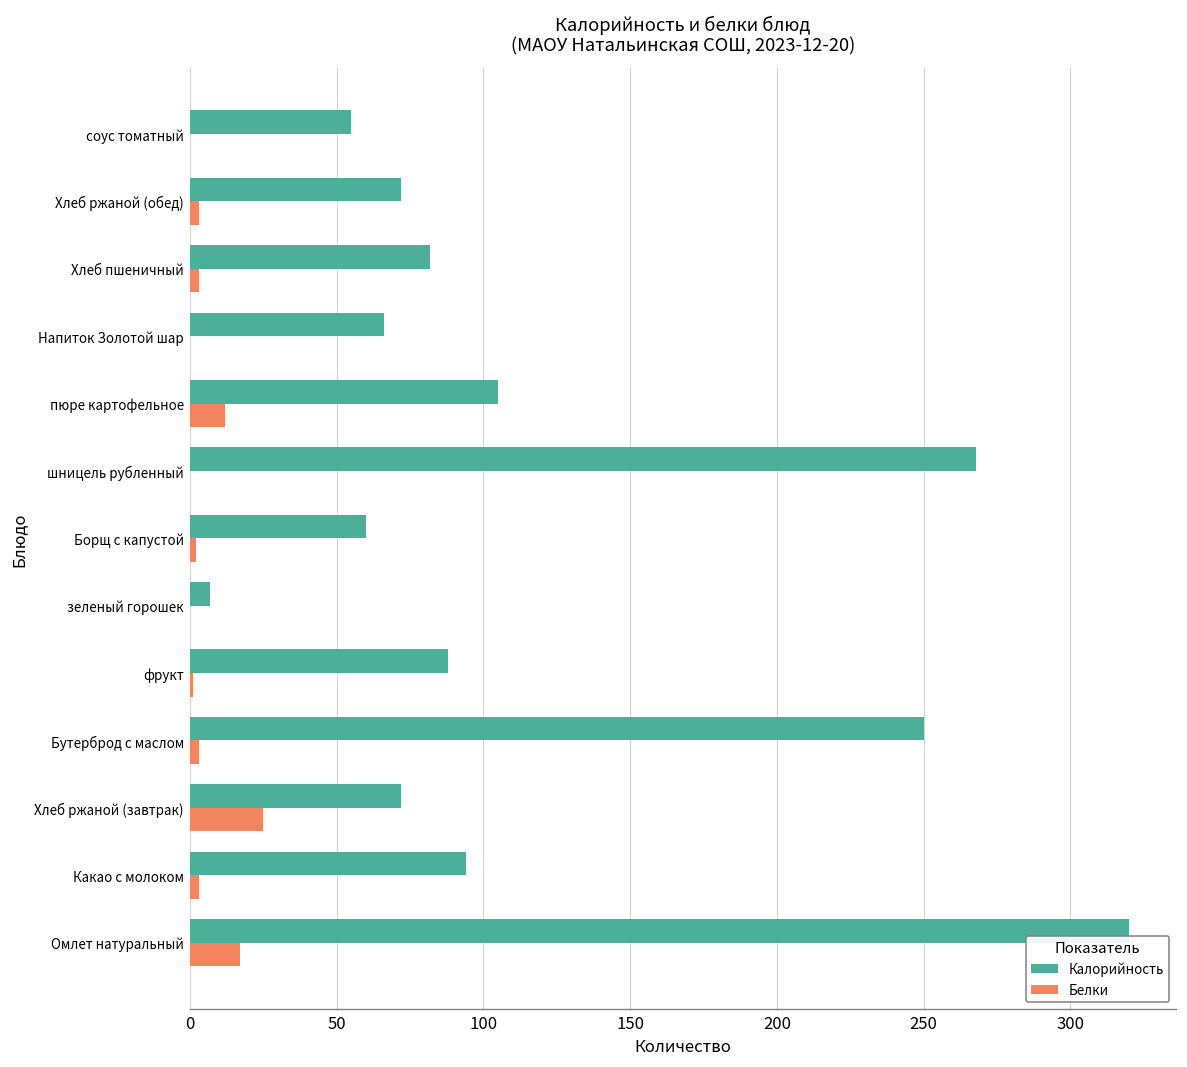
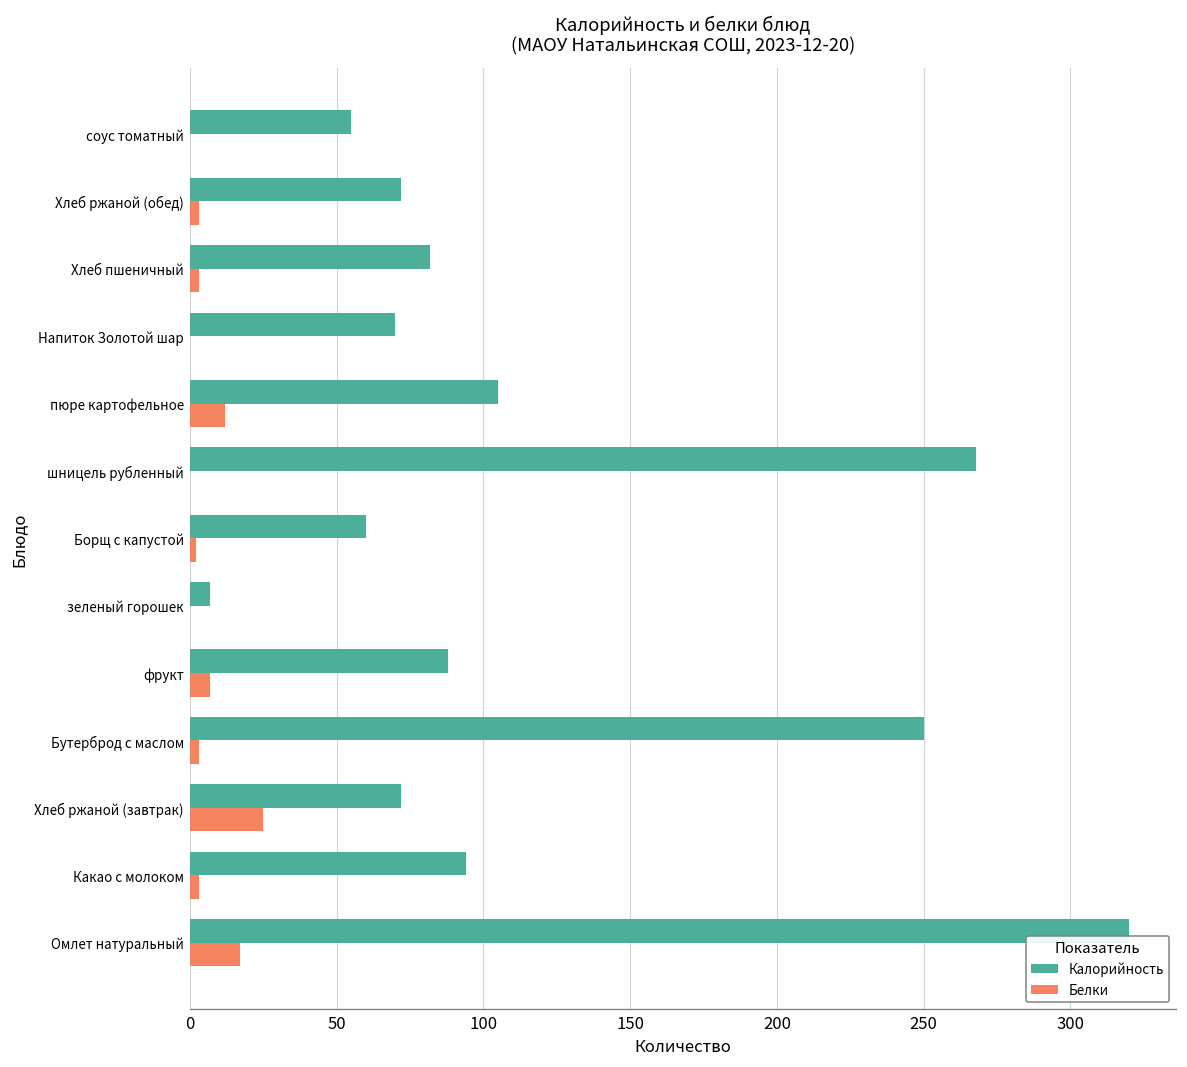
  {
    "Калорийность": {
      "соус томатный": 55,
      "Хлеб ржаной (обед)": 72,
      "Хлеб пшеничный": 82,
-     "Напиток Золотой шар": 66,
+     "Напиток Золотой шар": 70,
      "пюре картофельное": 105,
      "шницель рубленный": 268,
      "Борщ с капустой": 60,
      "зеленый горошек": 7,
      "фрукт": 88,
      "Бутерброд с маслом": 250,
      "Хлеб ржаной (завтрак)": 72,
      "Какао с молоком": 94,
      "Омлет натуральный": 320
    },
    "Белки": {
      "соус томатный": 0,
      "Хлеб ржаной (обед)": 3,
      "Хлеб пшеничный": 3,
      "Напиток Золотой шар": 0,
      "пюре картофельное": 12,
      "шницель рубленный": 0,
      "Борщ с капустой": 2,
      "зеленый горошек": 0,
-     "фрукт": 1,
+     "фрукт": 7,
      "Бутерброд с маслом": 3,
      "Хлеб ржаной (завтрак)": 25,
      "Какао с молоком": 3,
      "Омлет натуральный": 17
    }
  }
